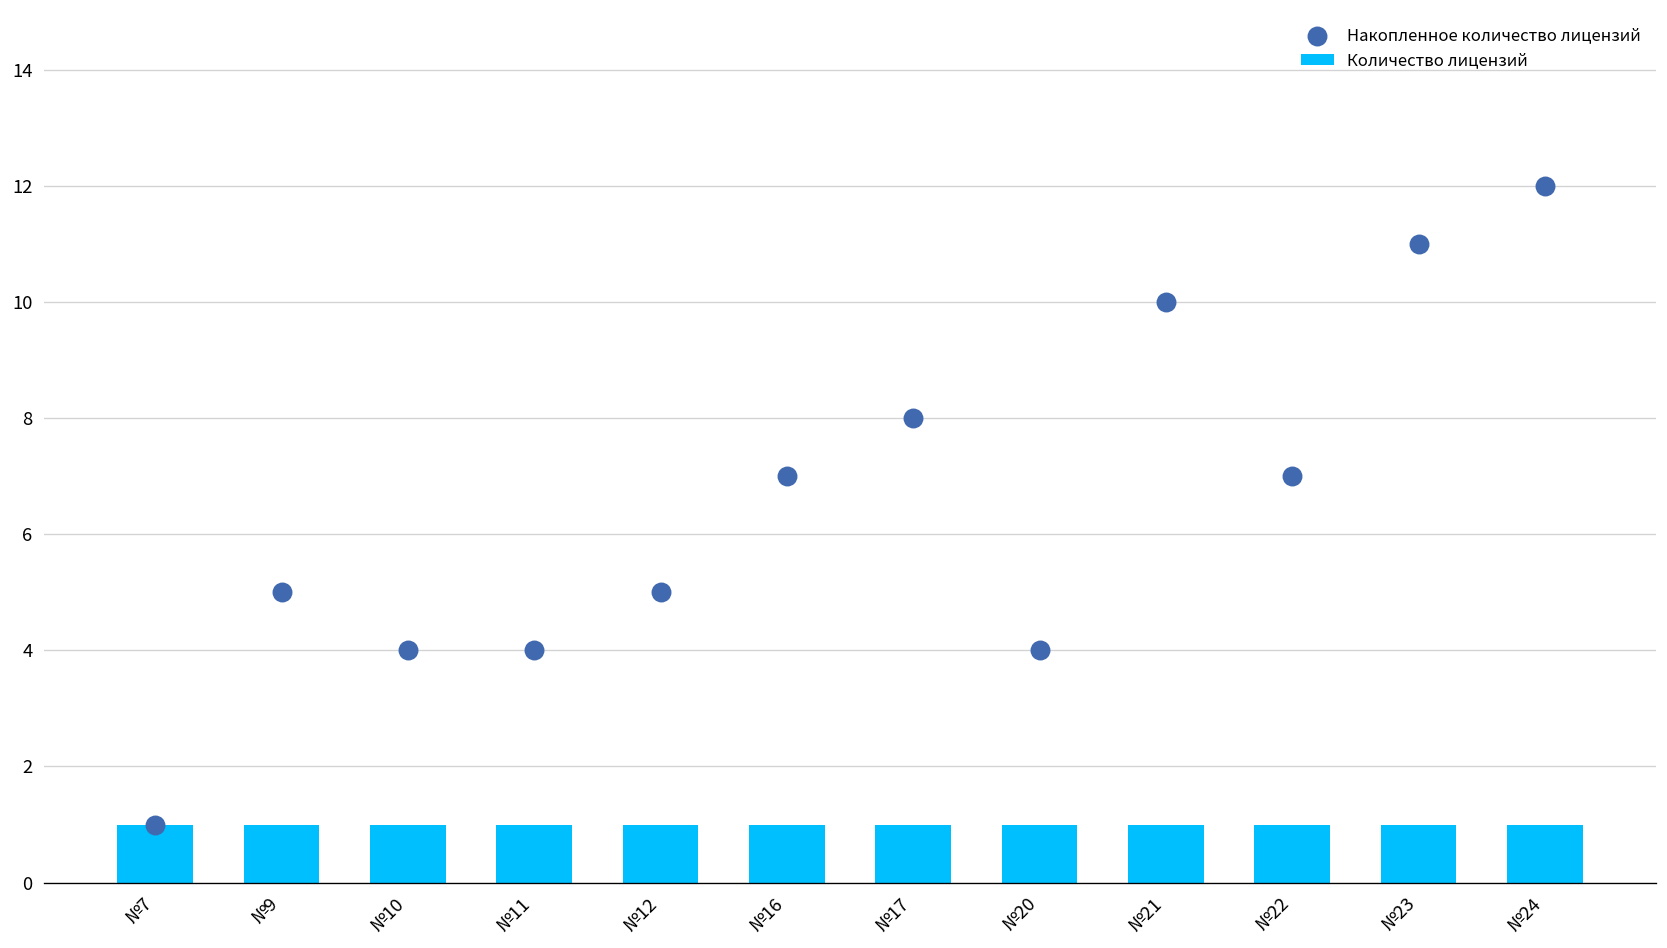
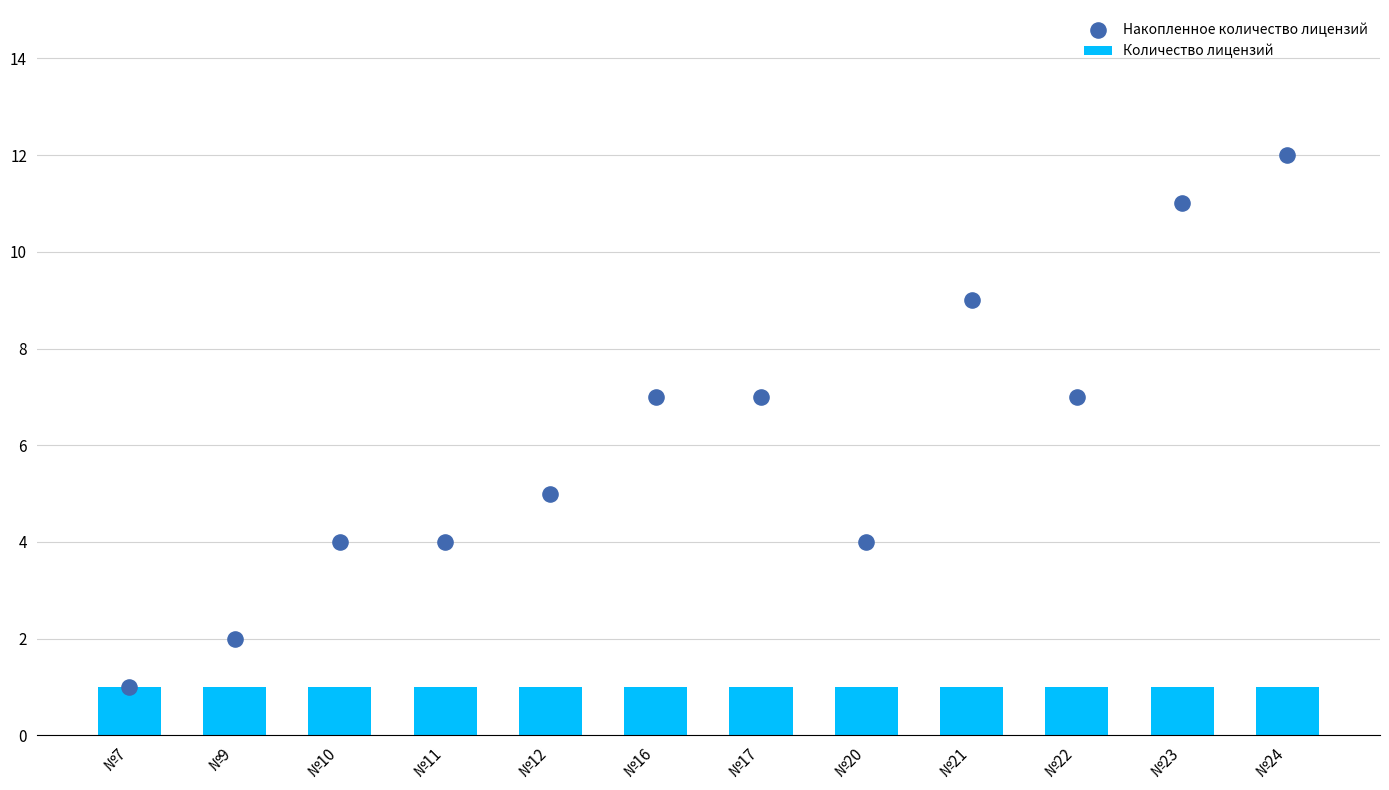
  {
    "Количество лицензий": {
      "№7": 1,
      "№9": 1,
      "№10": 1,
      "№11": 1,
      "№12": 1,
      "№16": 1,
      "№17": 1,
      "№20": 1,
      "№21": 1,
      "№22": 1,
      "№23": 1,
      "№24": 1
    },
    "Накопленное количество лицензий": {
-     "№9": 5,
-     "№17": 8,
-     "№21": 10
+     "№9": 2,
+     "№17": 7,
+     "№21": 9
    }
  }
